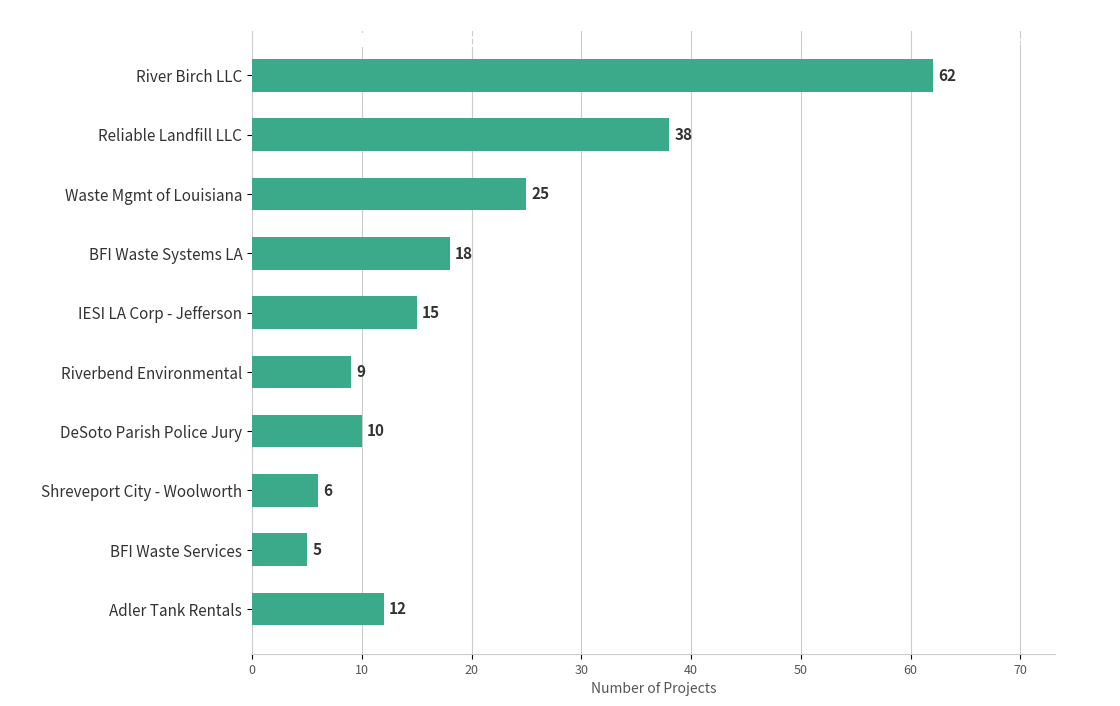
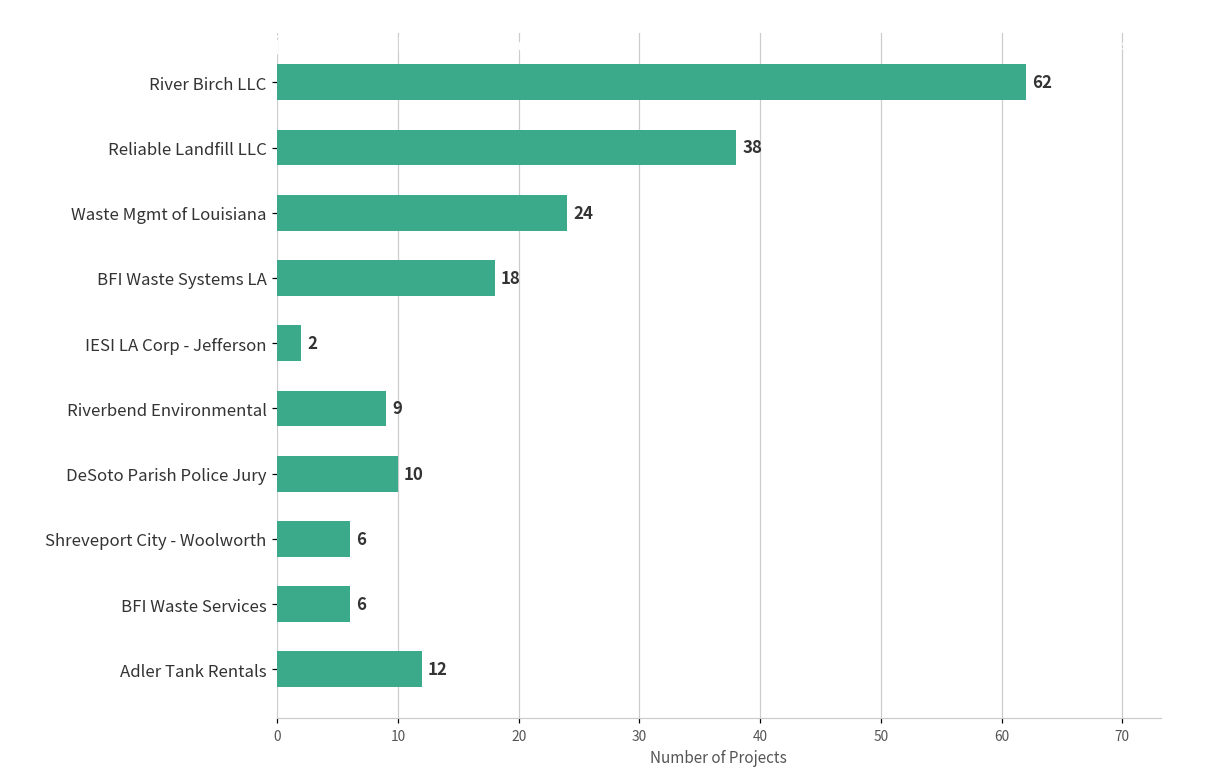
  {
    "River Birch LLC": 62,
    "Reliable Landfill LLC": 38,
-   "Waste Mgmt of Louisiana": 25,
+   "Waste Mgmt of Louisiana": 24,
    "BFI Waste Systems LA": 18,
-   "IESI LA Corp - Jefferson": 15,
+   "IESI LA Corp - Jefferson": 2,
    "Riverbend Environmental": 9,
    "DeSoto Parish Police Jury": 10,
    "Shreveport City - Woolworth": 6,
-   "BFI Waste Services": 5,
+   "BFI Waste Services": 6,
    "Adler Tank Rentals": 12
  }
